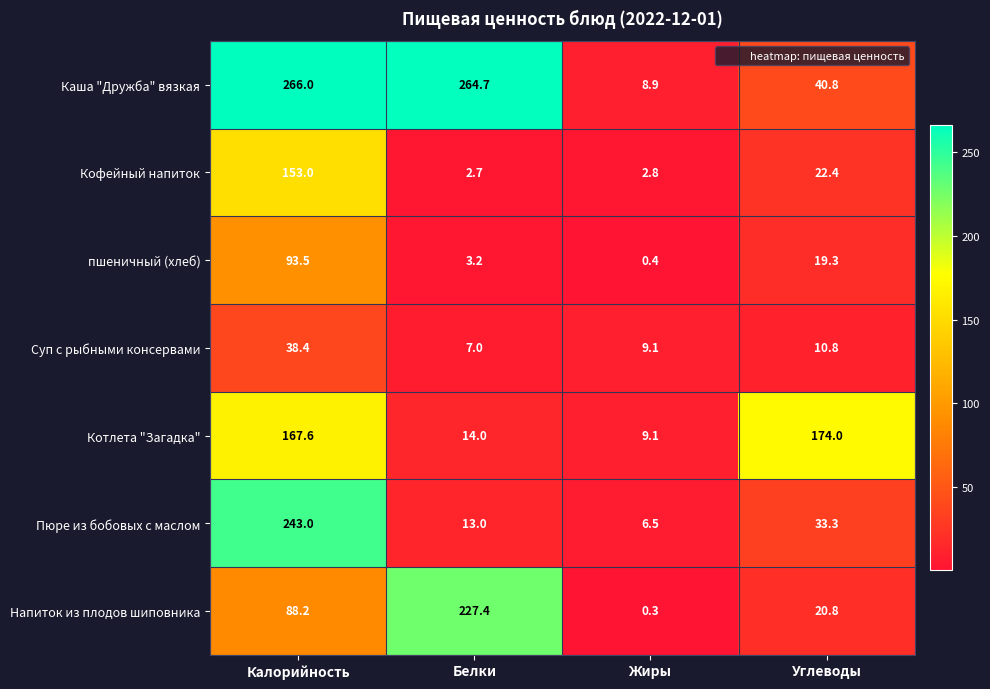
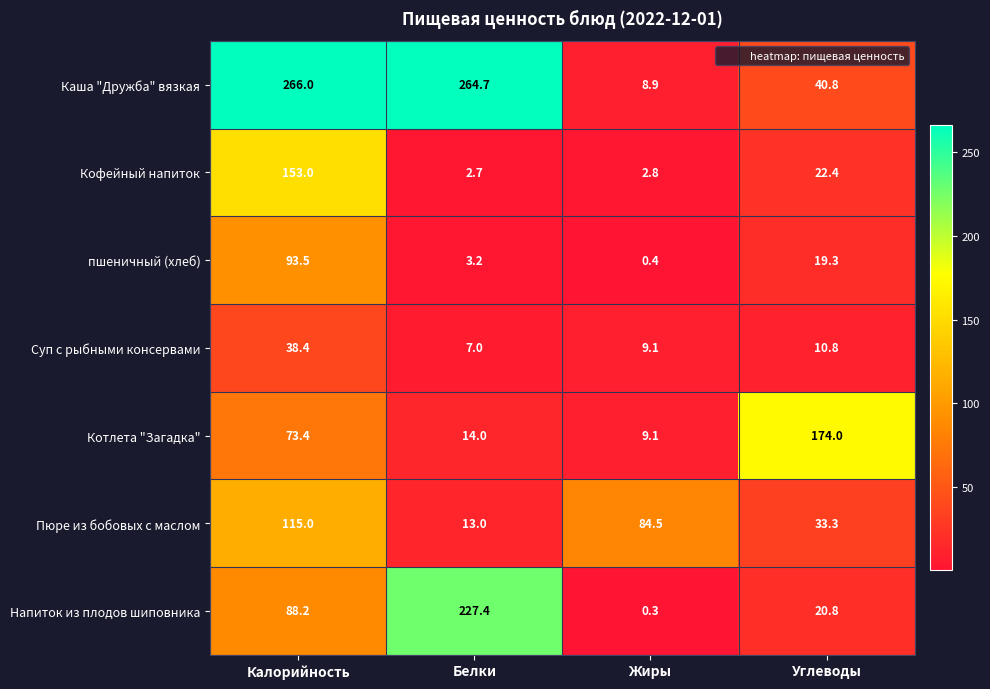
  {
    "Каша \"Дружба\" вязкая": {
      "Калорийность": 266.0,
      "Белки": 264.7,
      "Жиры": 8.9,
      "Углеводы": 40.8
    },
    "Кофейный напиток": {
      "Калорийность": 153.0,
      "Белки": 2.7,
      "Жиры": 2.8,
      "Углеводы": 22.4
    },
    "пшеничный (хлеб)": {
      "Калорийность": 93.5,
      "Белки": 3.2,
      "Жиры": 0.4,
      "Углеводы": 19.3
    },
    "Суп с рыбными консервами": {
      "Калорийность": 38.4,
      "Белки": 7.0,
      "Жиры": 9.1,
      "Углеводы": 10.8
    },
    "Котлета \"Загадка\"": {
-     "Калорийность": 167.6,
+     "Калорийность": 73.4,
      "Белки": 14.0,
      "Жиры": 9.1,
      "Углеводы": 174.0
    },
    "Пюре из бобовых с маслом": {
-     "Калорийность": 243.0,
+     "Калорийность": 115.0,
      "Белки": 13.0,
-     "Жиры": 6.5,
+     "Жиры": 84.5,
      "Углеводы": 33.3
    },
    "Напиток из плодов шиповника": {
      "Калорийность": 88.2,
      "Белки": 227.4,
      "Жиры": 0.3,
      "Углеводы": 20.8
    }
  }
